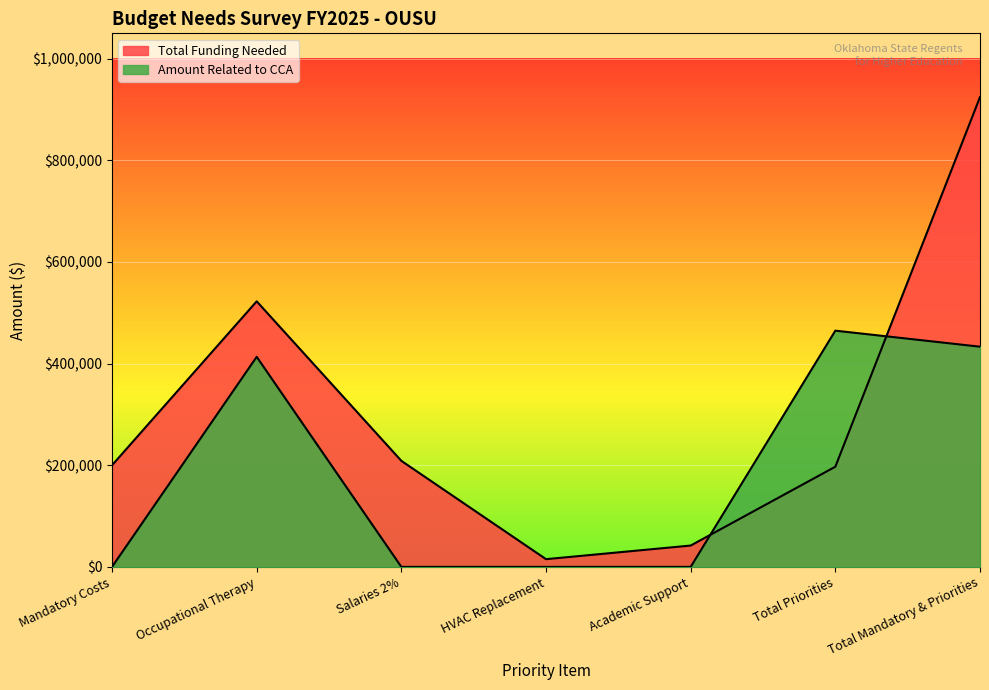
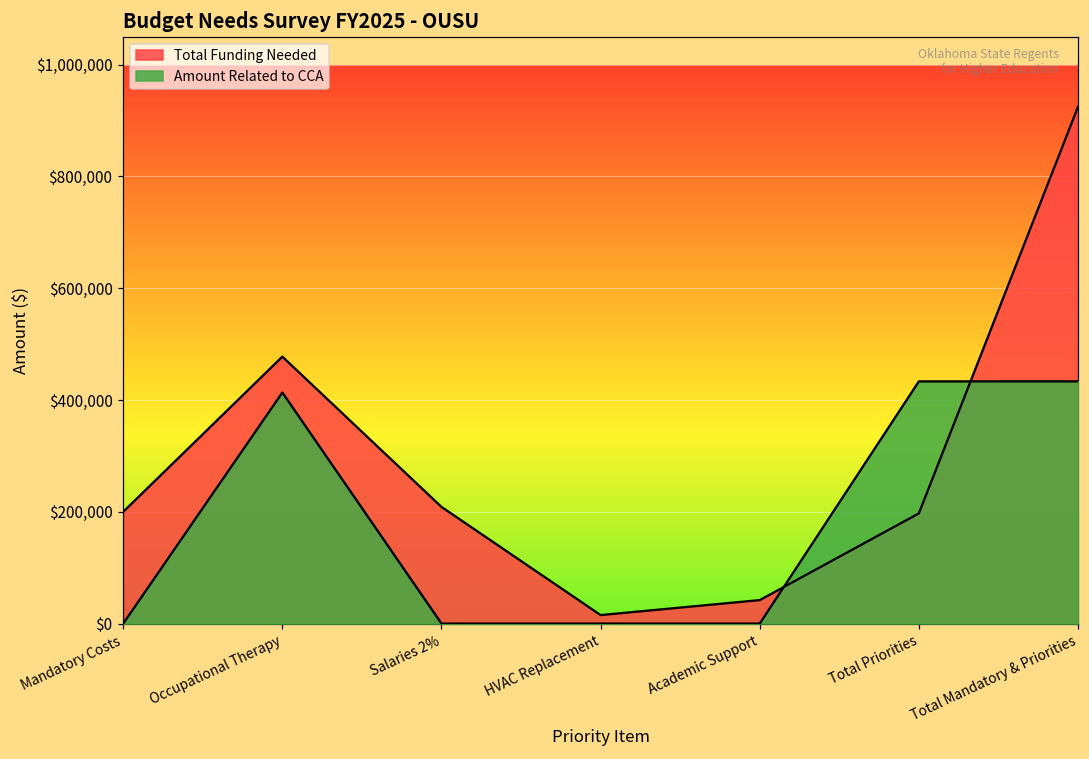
  {
    "Total Funding Needed": {
      "Mandatory Costs": "$200,000",
-     "Occupational Therapy": "$520,000",
+     "Occupational Therapy": "$480,000",
      "Salaries 2%": "$210,000",
      "HVAC Replacement": "$20,000",
      "Academic Support": "$40,000",
      "Total Priorities": "$200,000",
      "Total Mandatory & Priorities": "$920,000"
    },
    "Amount Related to CCA": {
      "Mandatory Costs": "$0",
      "Occupational Therapy": "$410,000",
      "Salaries 2%": "$0",
      "HVAC Replacement": "$0",
      "Academic Support": "$0",
-     "Total Priorities": "$460,000",
+     "Total Priorities": "$430,000",
      "Total Mandatory & Priorities": "$430,000"
    }
  }
